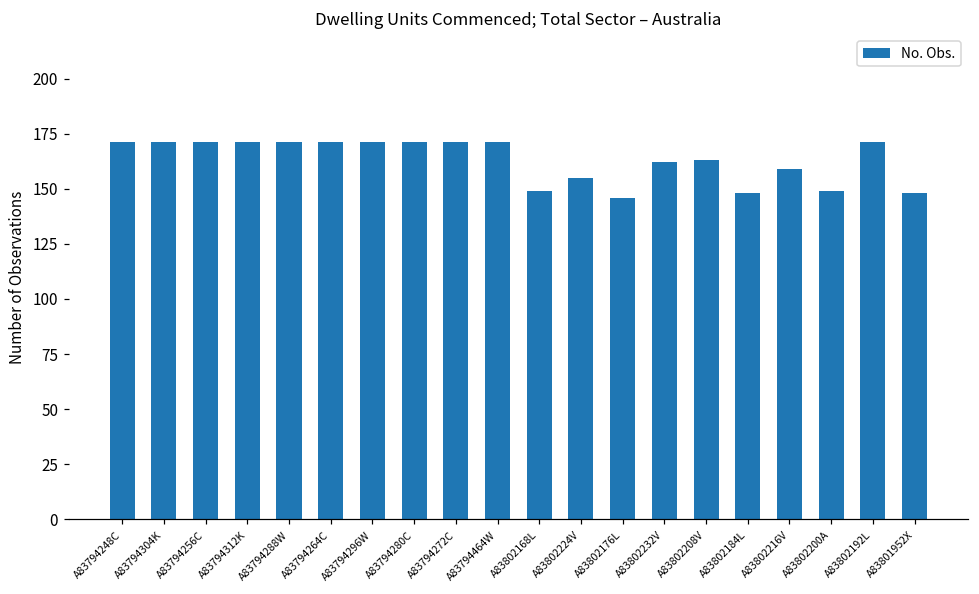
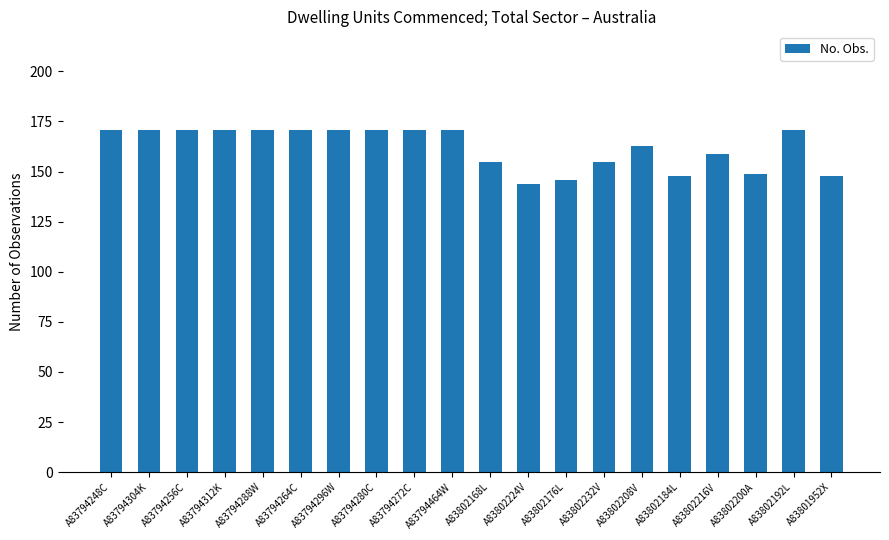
  {
    "A83794248C": 171,
    "A83794304K": 171,
    "A83794256C": 171,
    "A83794312K": 171,
    "A83794288W": 171,
    "A83794264C": 171,
    "A83794296W": 171,
    "A83794280C": 171,
    "A83794272C": 171,
    "A83794464W": 171,
-   "A83802168L": 149,
-   "A83802224V": 155,
+   "A83802168L": 155,
+   "A83802224V": 144,
    "A83802176L": 146,
-   "A83802232V": 162,
+   "A83802232V": 155,
    "A83802208V": 163,
    "A83802184L": 148,
    "A83802216V": 159,
    "A83802200A": 149,
    "A83802192L": 171,
    "A83801952X": 148
  }
